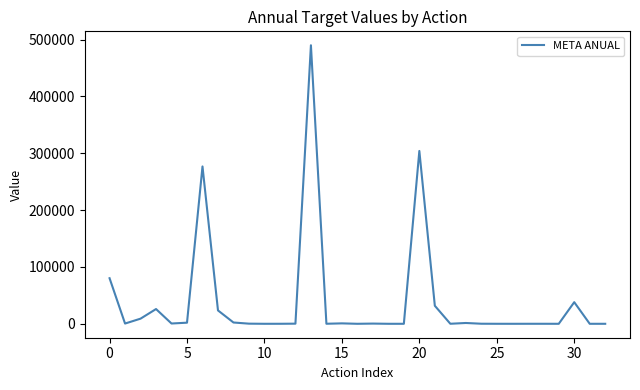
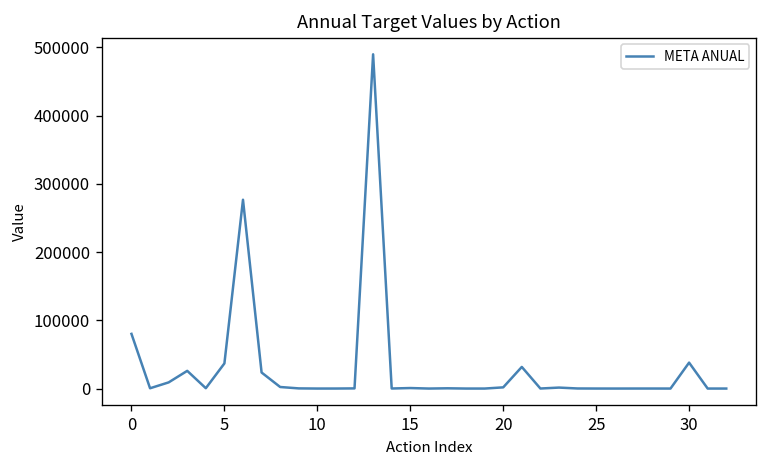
  {
    "0": 80000,
-   "5": 0,
+   "5": 40000,
    "10": 0,
    "15": 0,
-   "20": 300000,
+   "20": 0,
    "25": 0,
    "30": 40000
  }
